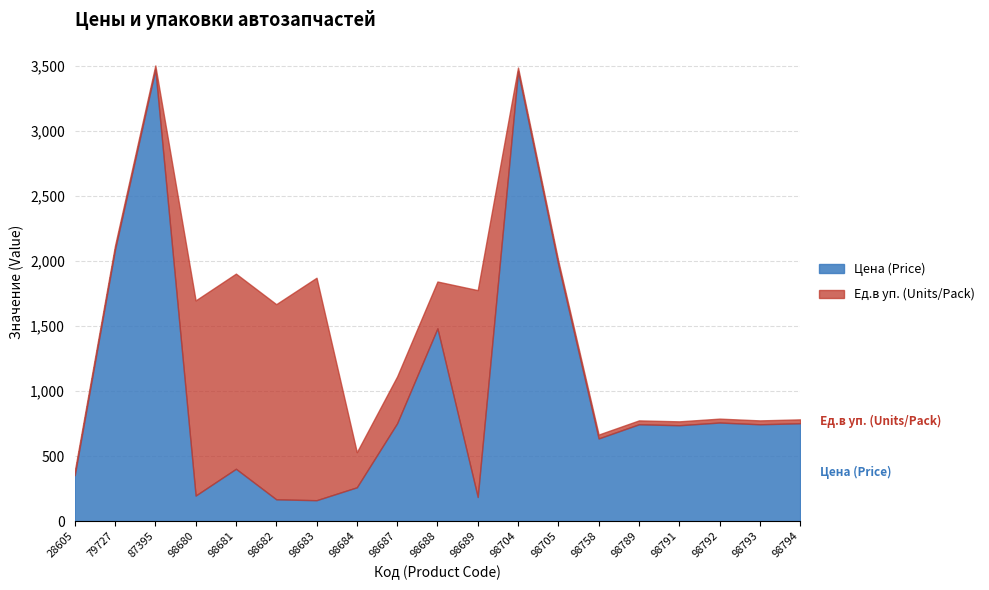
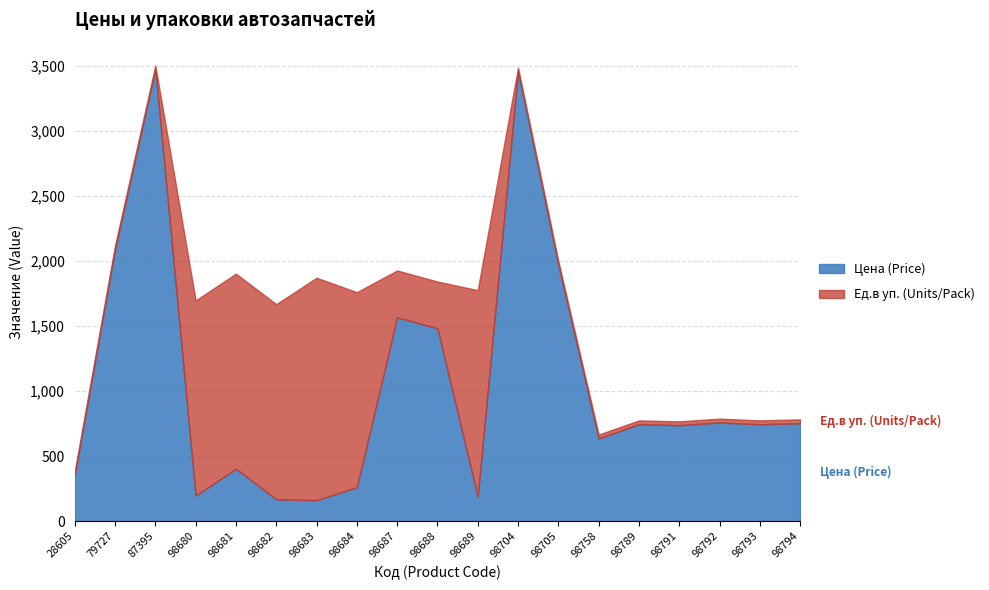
  {
    "Цена (Price)": {
      "28605": "350",
      "79727": "2,090",
      "87395": "3,470",
      "98680": "200",
      "98681": "400",
      "98682": "170",
      "98683": "160",
      "98684": "260",
-     "98687": "750",
+     "98687": "1,570",
      "98688": "1,480",
      "98689": "190",
      "98704": "3,460",
      "98705": "1,970",
      "98758": "640",
      "98789": "740",
      "98791": "740",
      "98792": "760",
      "98793": "740",
      "98794": "750"
    },
    "Ед.в уп. (Units/Pack)": {
      "28605": "30",
      "79727": "30",
      "87395": "30",
      "98680": "1,500",
      "98681": "1,500",
      "98682": "1,500",
      "98683": "1,710",
-     "98684": "270",
+     "98684": "1,500",
      "98687": "360",
      "98688": "360",
      "98689": "1,590",
      "98704": "30",
      "98705": "30",
      "98758": "30",
      "98789": "30",
      "98791": "30",
      "98792": "30",
      "98793": "30",
      "98794": "30"
    }
  }
